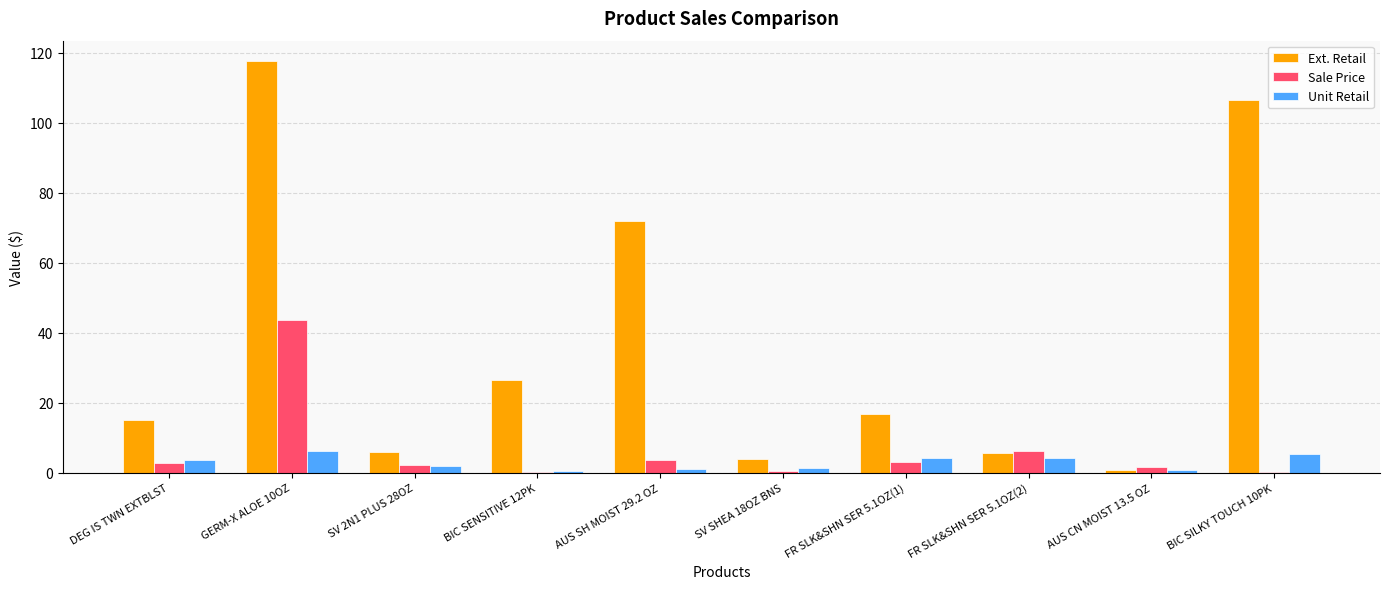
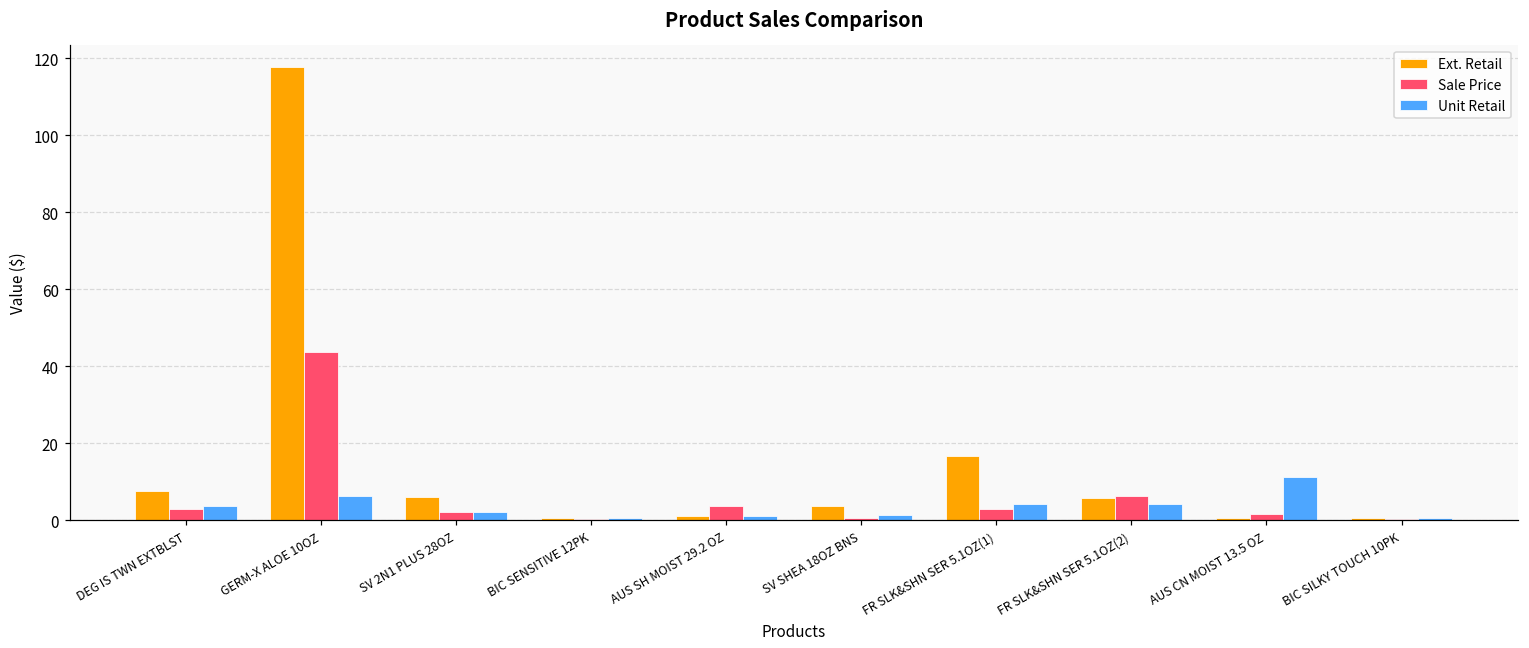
  {
    "Ext. Retail": {
-     "DEG IS TWN EXTBLST": 15,
+     "DEG IS TWN EXTBLST": 8,
      "GERM-X ALOE 10OZ": 118,
      "SV 2N1 PLUS 28OZ": 6,
-     "BIC SENSITIVE 12PK": 26,
-     "AUS SH MOIST 29.2 OZ": 72,
+     "BIC SENSITIVE 12PK": 1,
+     "AUS SH MOIST 29.2 OZ": 1,
      "SV SHEA 18OZ BNS": 4,
      "FR SLK&SHN SER 5.1OZ(1)": 17,
      "FR SLK&SHN SER 5.1OZ(2)": 6,
-     "BIC SILKY TOUCH 10PK": 107
+     "BIC SILKY TOUCH 10PK": 1
    },
    "Sale Price": {
      "DEG IS TWN EXTBLST": 3,
      "GERM-X ALOE 10OZ": 44,
      "SV 2N1 PLUS 28OZ": 2,
      "AUS SH MOIST 29.2 OZ": 4,
      "FR SLK&SHN SER 5.1OZ(1)": 3,
      "FR SLK&SHN SER 5.1OZ(2)": 6,
      "AUS CN MOIST 13.5 OZ": 2
    },
    "Unit Retail": {
      "DEG IS TWN EXTBLST": 4,
      "GERM-X ALOE 10OZ": 6,
      "SV 2N1 PLUS 28OZ": 2,
      "AUS SH MOIST 29.2 OZ": 1,
      "SV SHEA 18OZ BNS": 1,
      "FR SLK&SHN SER 5.1OZ(1)": 4,
      "FR SLK&SHN SER 5.1OZ(2)": 4,
-     "AUS CN MOIST 13.5 OZ": 1,
-     "BIC SILKY TOUCH 10PK": 5
+     "AUS CN MOIST 13.5 OZ": 11,
+     "BIC SILKY TOUCH 10PK": 1
    }
  }
